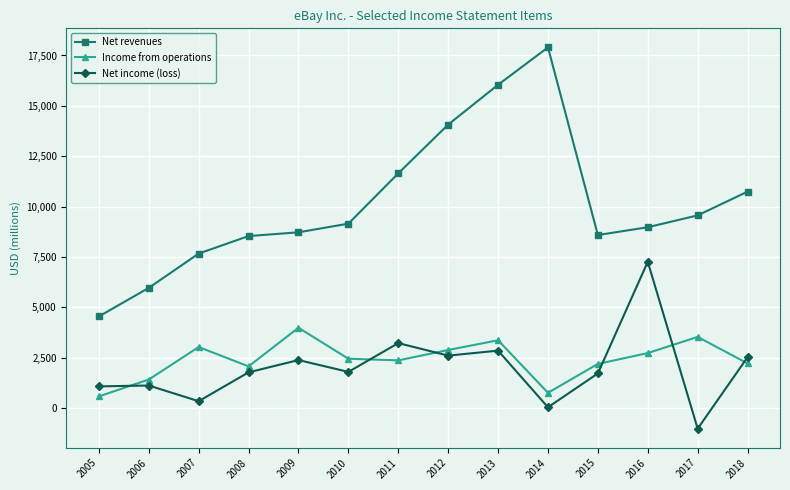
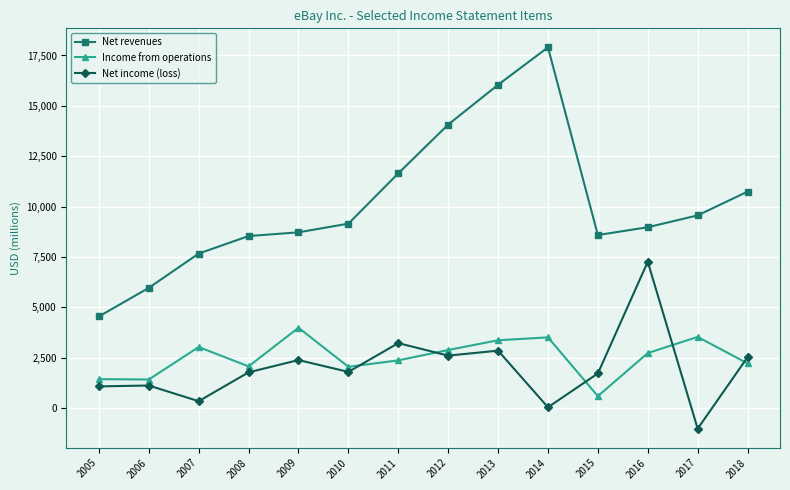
  {
    "Income from operations": {
-     "2005": "600",
+     "2005": "1,400",
      "2006": "1,400",
      "2007": "3,000",
      "2008": "2,100",
      "2009": "4,000",
-     "2010": "2,500",
+     "2010": "2,100",
      "2011": "2,400",
      "2012": "2,900",
      "2013": "3,400",
-     "2014": "800",
-     "2015": "2,200",
+     "2014": "3,500",
+     "2015": "600",
      "2016": "2,700",
      "2017": "3,500",
      "2018": "2,200"
    }
  }
